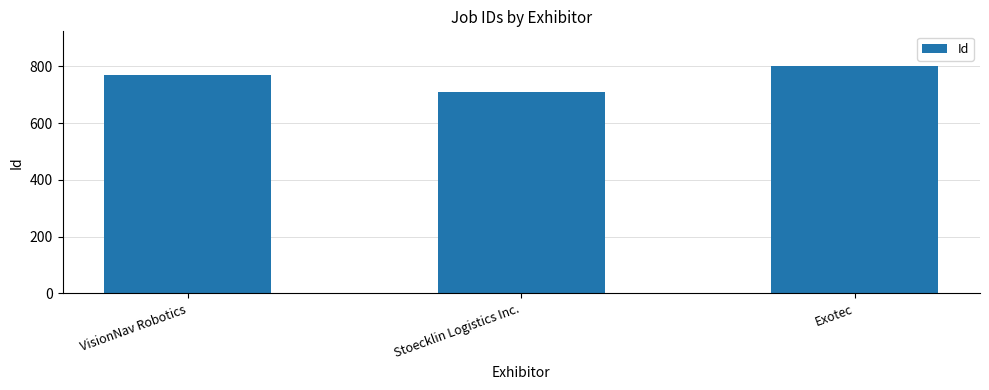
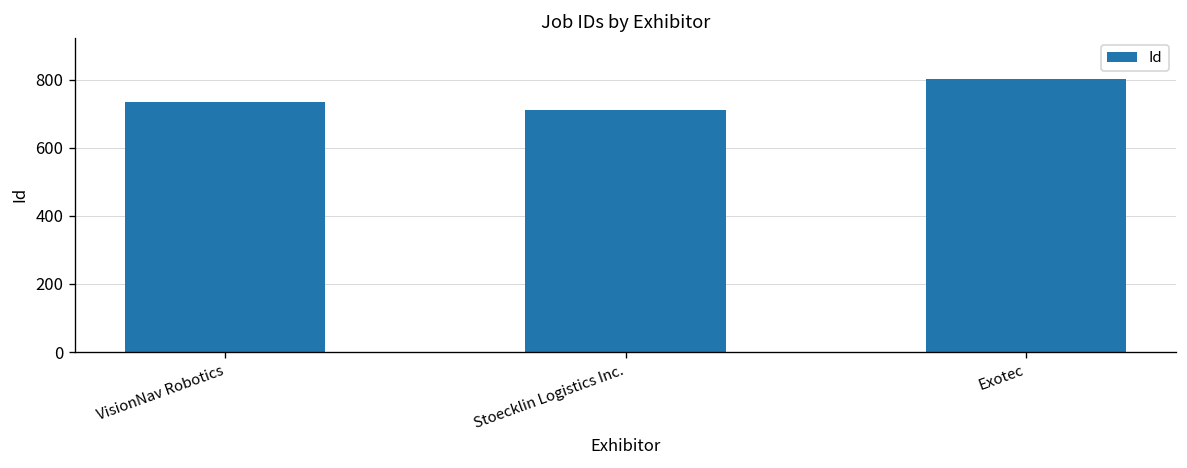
  {
-   "VisionNav Robotics": 770,
+   "VisionNav Robotics": 730,
    "Stoecklin Logistics Inc.": 710,
    "Exotec": 800
  }
